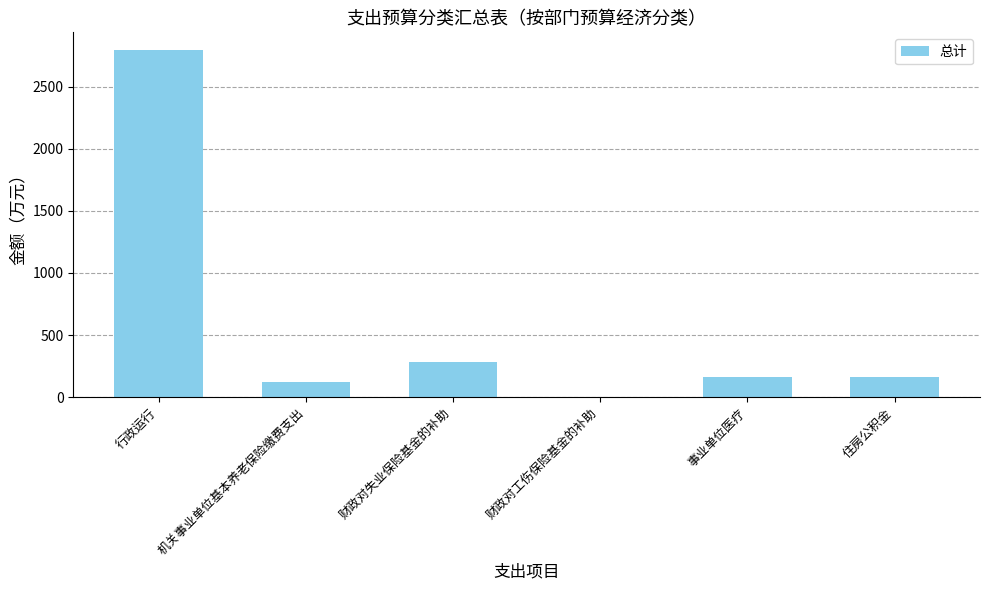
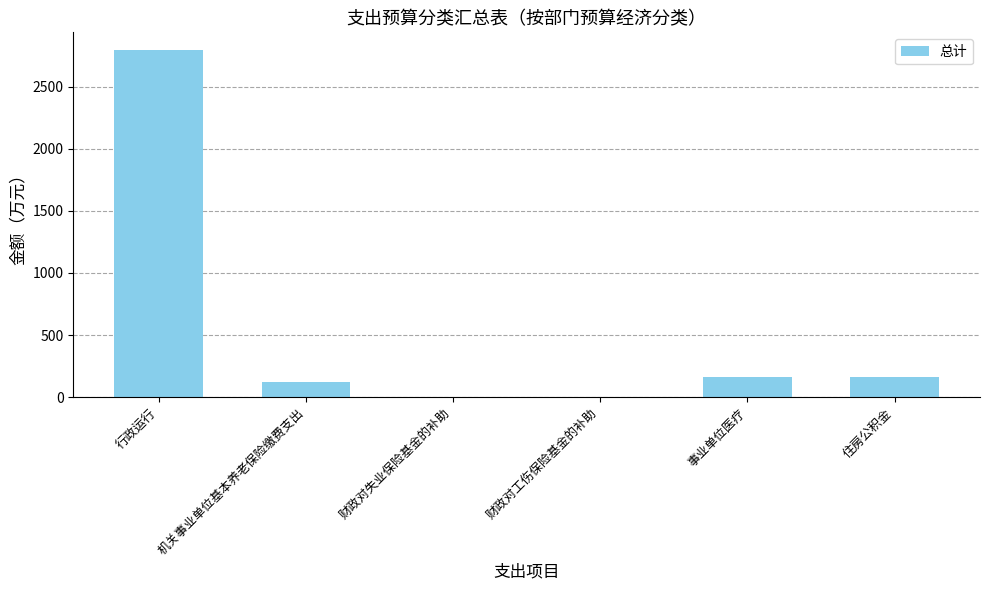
  {
    "行政运行": 2800,
    "机关事业单位基本养老保险缴费支出": 120,
-   "财政对失业保险基金的补助": 290,
+   "财政对失业保险基金的补助": 0,
    "事业单位医疗": 160,
    "住房公积金": 160
  }
